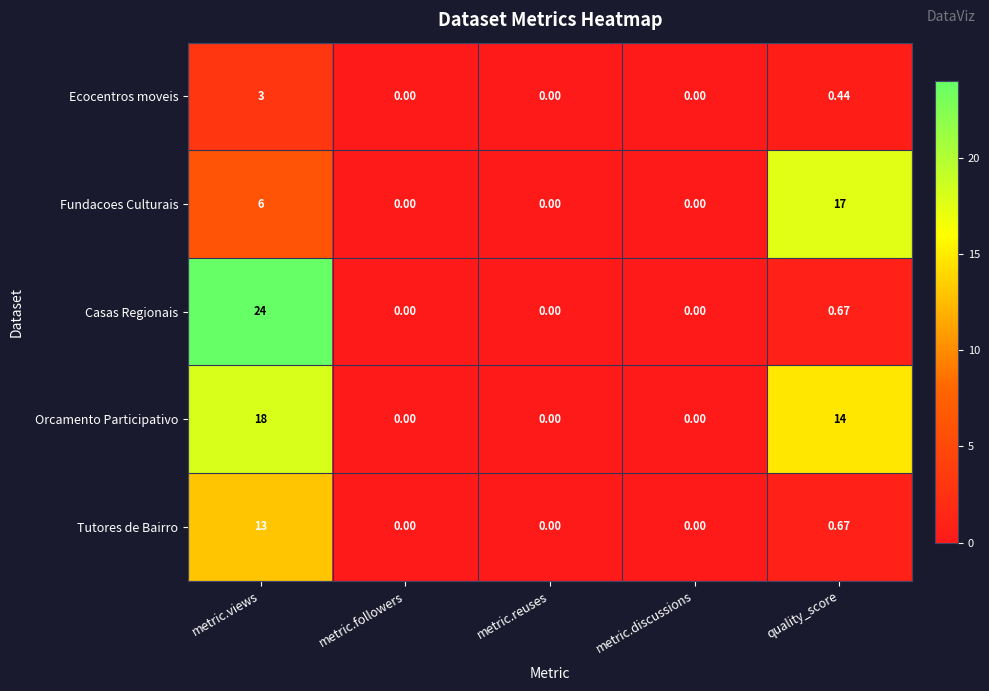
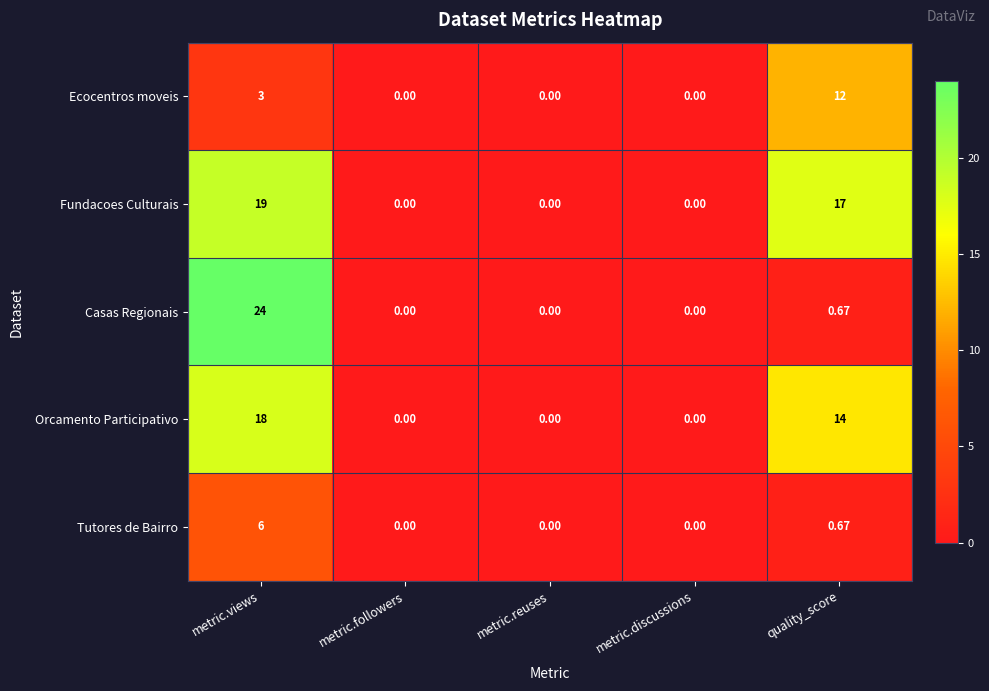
  {
    "Ecocentros moveis": {
      "metric.views": 3,
      "metric.followers": 0.00,
      "metric.reuses": 0.00,
      "metric.discussions": 0.00,
-     "quality_score": 0.44
+     "quality_score": 12
    },
    "Fundacoes Culturais": {
-     "metric.views": 6,
+     "metric.views": 19,
      "metric.followers": 0.00,
      "metric.reuses": 0.00,
      "metric.discussions": 0.00,
      "quality_score": 17
    },
    "Casas Regionais": {
      "metric.views": 24,
      "metric.followers": 0.00,
      "metric.reuses": 0.00,
      "metric.discussions": 0.00,
      "quality_score": 0.67
    },
    "Orcamento Participativo": {
      "metric.views": 18,
      "metric.followers": 0.00,
      "metric.reuses": 0.00,
      "metric.discussions": 0.00,
      "quality_score": 14
    },
    "Tutores de Bairro": {
-     "metric.views": 13,
+     "metric.views": 6,
      "metric.followers": 0.00,
      "metric.reuses": 0.00,
      "metric.discussions": 0.00,
      "quality_score": 0.67
    }
  }
